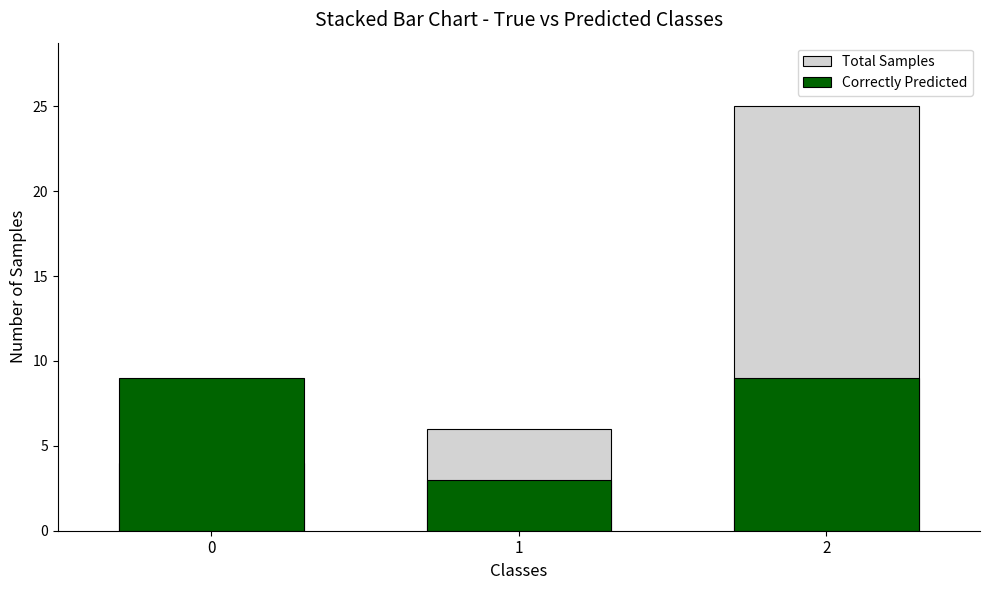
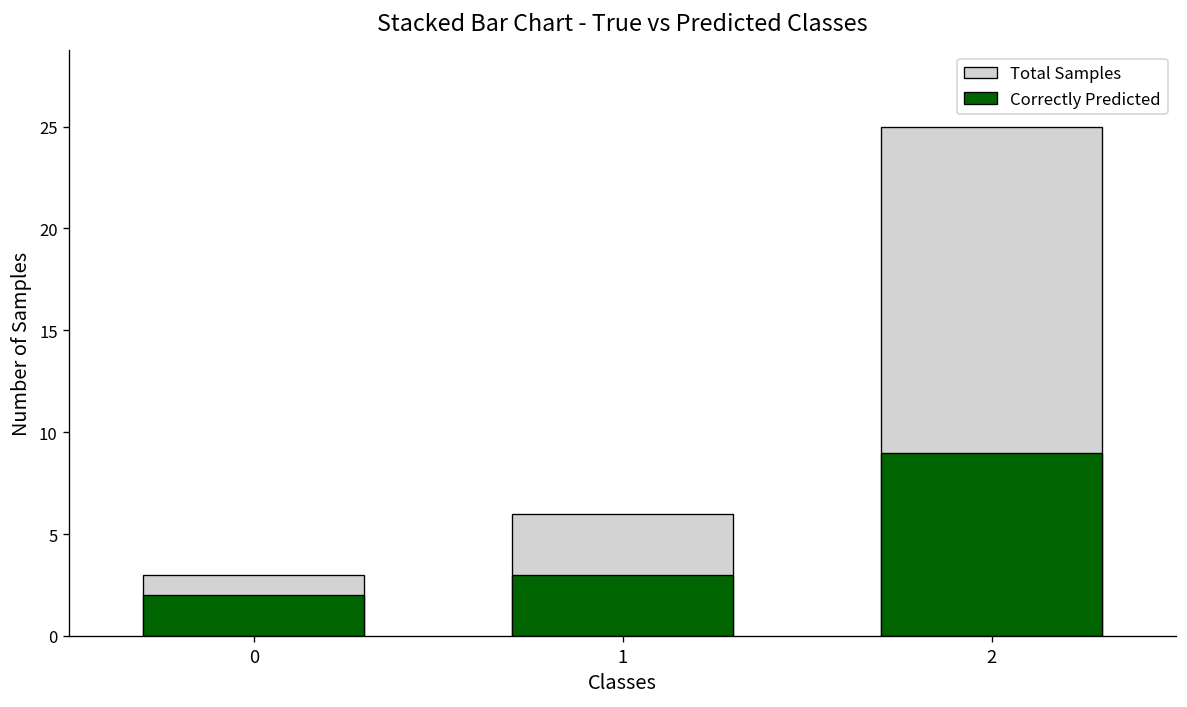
  {
    "Total Samples": {
-     "0": 4,
+     "0": 3,
      "1": 6,
      "2": 25
    },
    "Correctly Predicted": {
-     "0": 9
+     "0": 2
    }
  }
